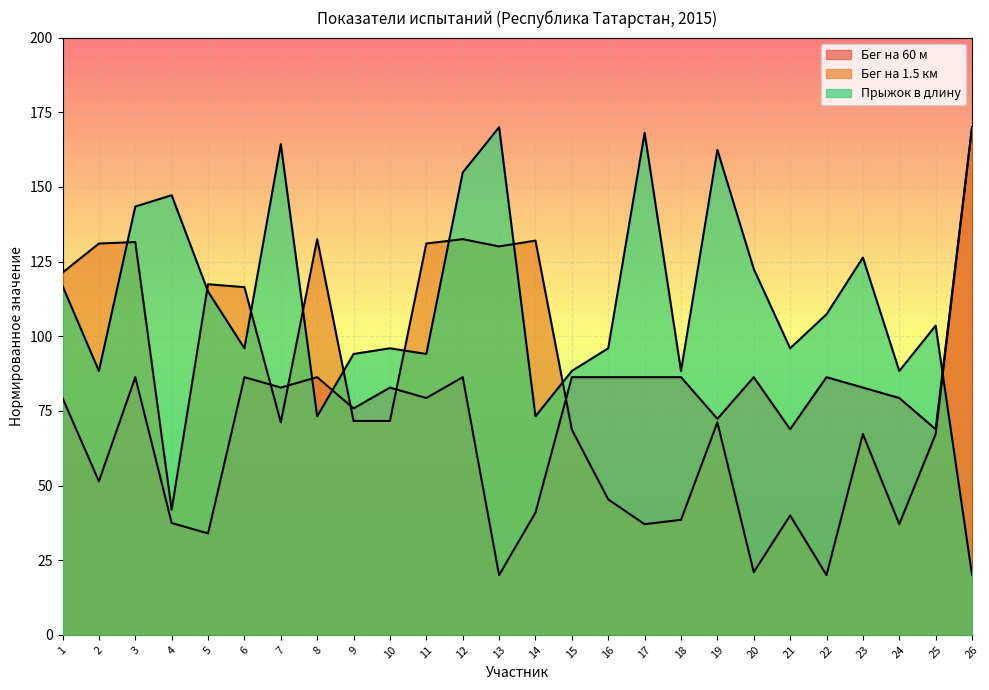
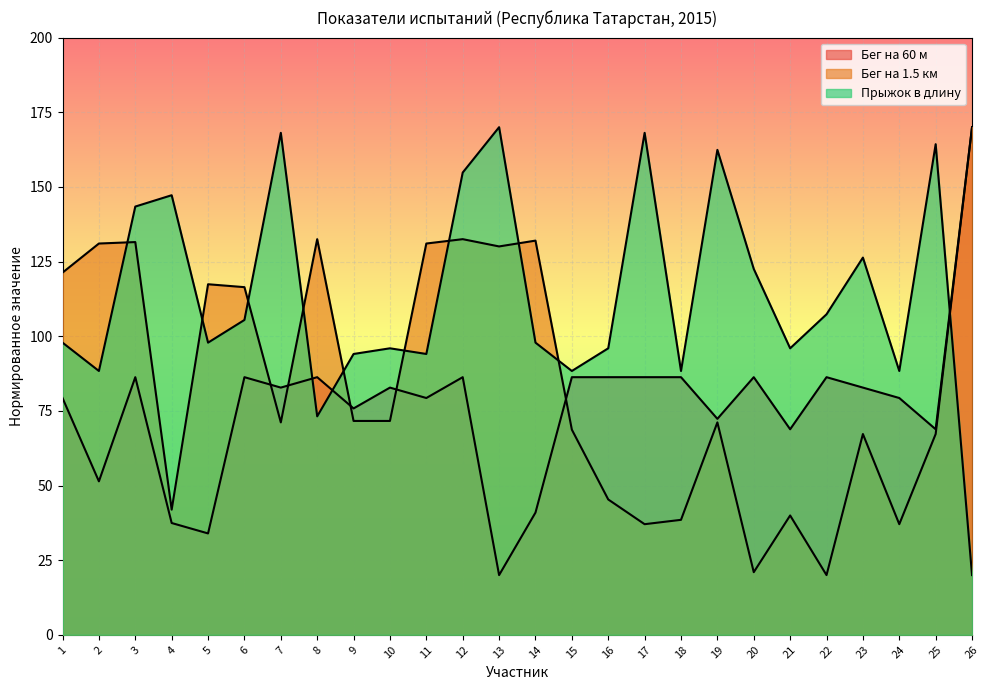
  {
    "Прыжок в длину": {
-     "1": 117,
+     "1": 98,
      "2": 88,
      "3": 143,
      "4": 147,
-     "5": 115,
-     "6": 96,
-     "7": 164,
+     "5": 98,
+     "6": 105,
+     "7": 168,
      "8": 73,
      "9": 94,
      "10": 96,
      "11": 94,
      "12": 155,
      "13": 170,
-     "14": 73,
+     "14": 98,
      "15": 88,
      "16": 96,
      "17": 168,
      "18": 88,
      "19": 162,
      "20": 123,
      "21": 96,
      "22": 107,
      "23": 126,
      "24": 88,
-     "25": 104,
+     "25": 164,
      "26": 20
    }
  }
